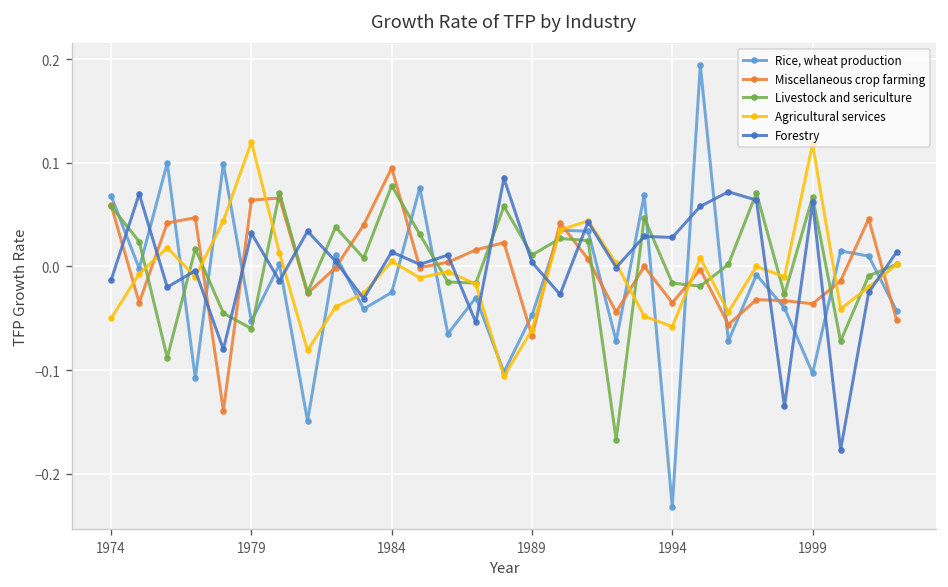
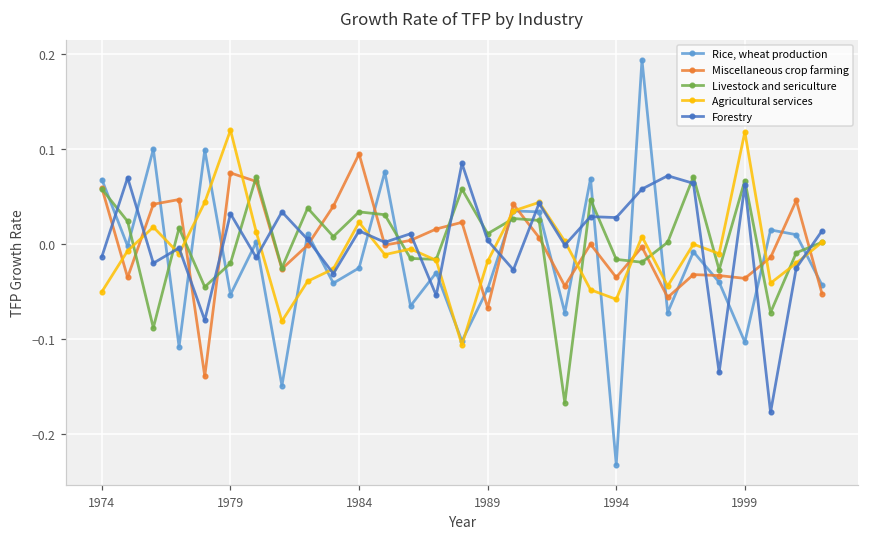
  {
    "Miscellaneous crop farming": {
-     "1979": 0.06,
+     "1979": 0.08,
      "1984": 0.10,
      "1989": -0.07,
      "1994": -0.04,
      "1999": -0.04
    },
    "Livestock and sericulture": {
-     "1979": -0.06,
-     "1984": 0.08,
+     "1979": -0.02,
+     "1984": 0.03,
      "1989": 0.01,
      "1994": -0.02,
      "1999": 0.07
    },
    "Agricultural services": {
      "1974": -0.05,
      "1979": 0.12,
-     "1984": 0.01,
-     "1989": -0.06,
+     "1984": 0.02,
+     "1989": -0.02,
      "1994": -0.06,
      "1999": 0.12
    }
  }
